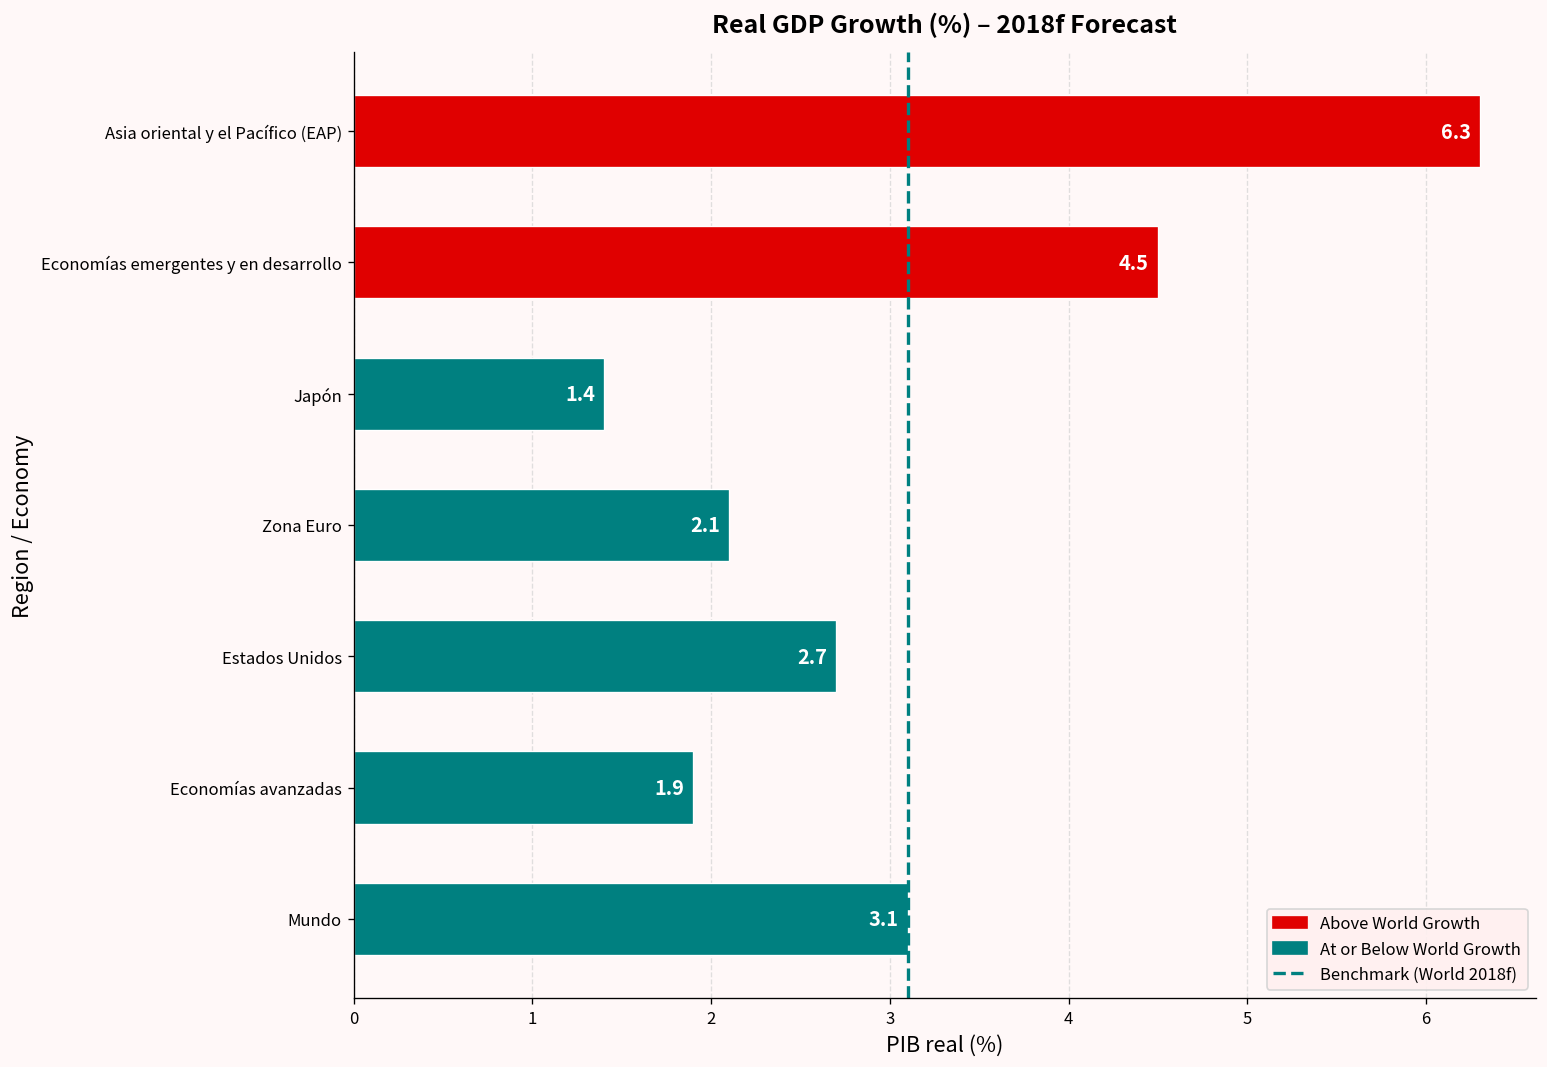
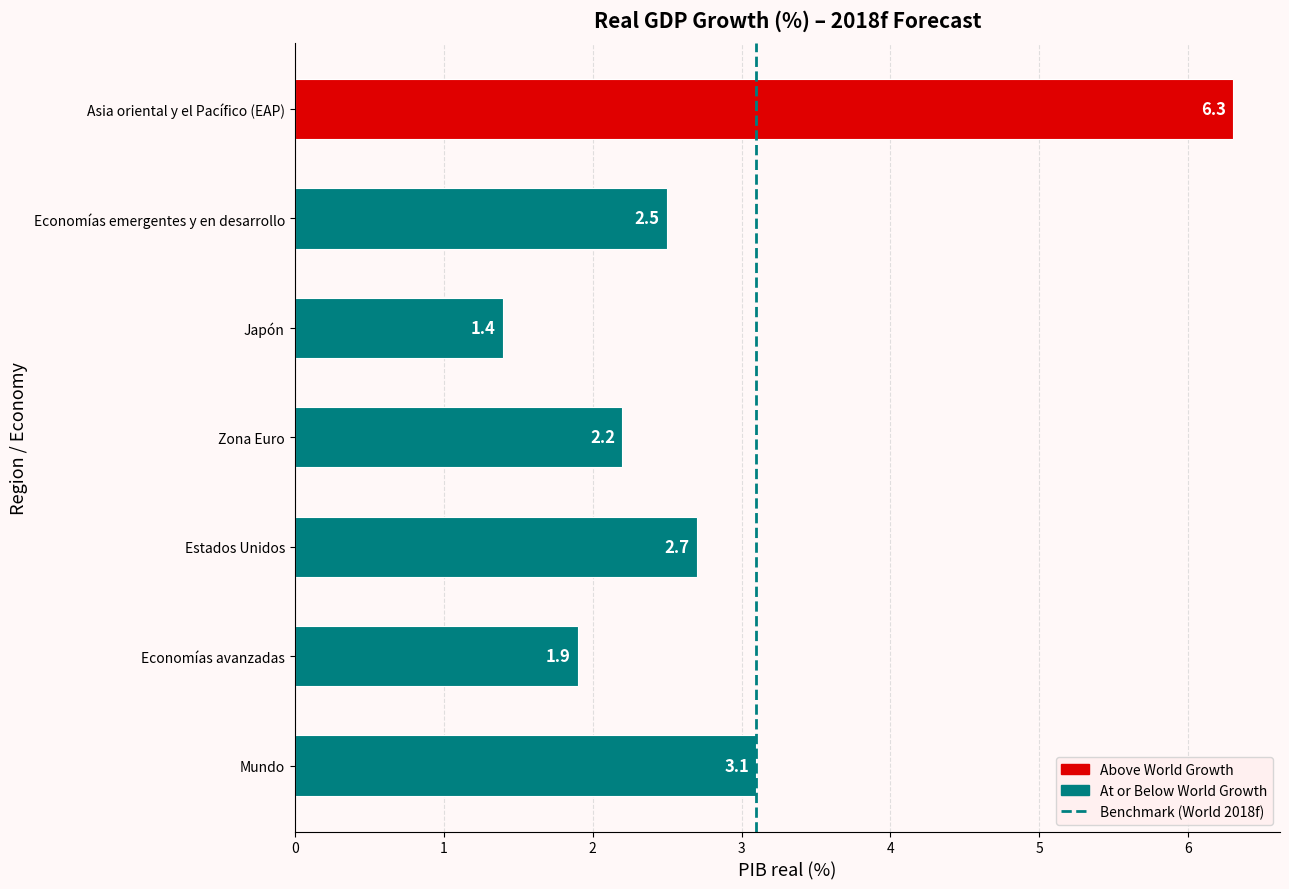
  {
    "Asia oriental y el Pacífico (EAP)": 6.3,
-   "Economías emergentes y en desarrollo": 4.5,
+   "Economías emergentes y en desarrollo": 2.5,
    "Japón": 1.4,
-   "Zona Euro": 2.1,
+   "Zona Euro": 2.2,
    "Estados Unidos": 2.7,
    "Economías avanzadas": 1.9,
    "Mundo": 3.1
  }
